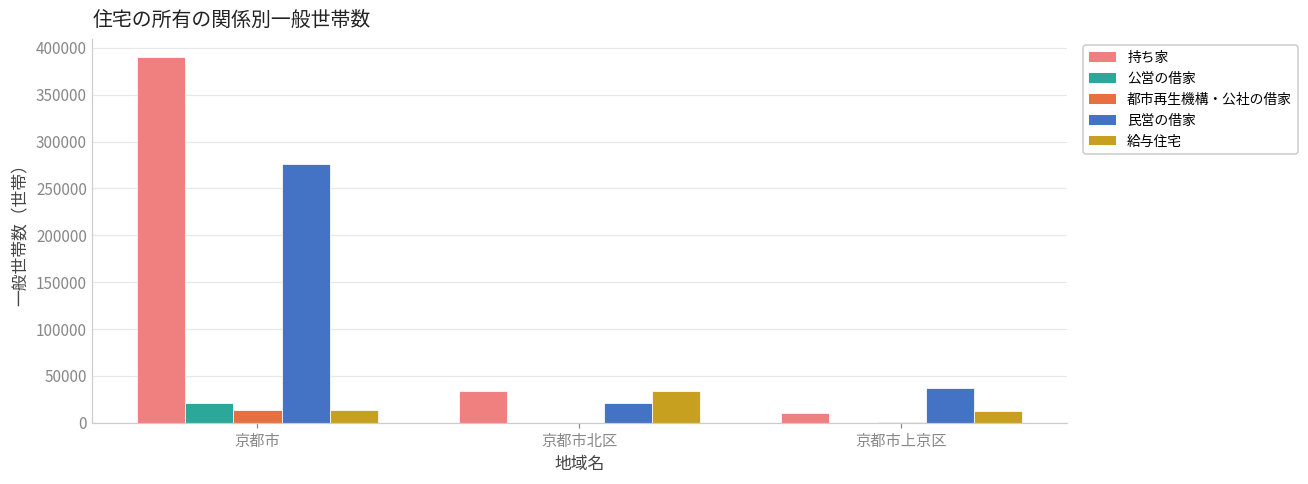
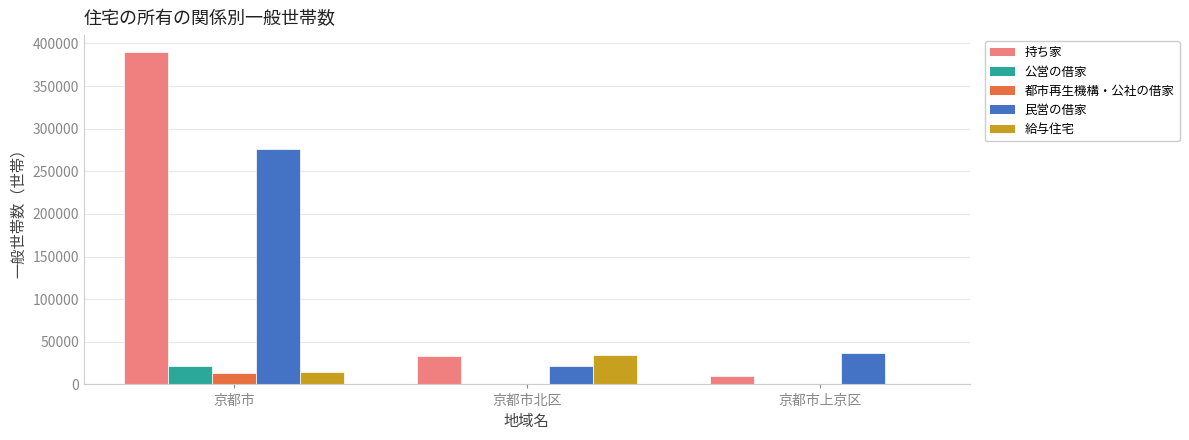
  {
    "持ち家": {
      "京都市": 390000,
      "京都市北区": 30000,
      "京都市上京区": 10000
    },
    "公営の借家": {
      "京都市": 20000,
      "京都市上京区": 0
    },
    "都市再生機構・公社の借家": {
      "京都市": 10000
    },
    "民営の借家": {
      "京都市": 280000,
      "京都市北区": 20000,
      "京都市上京区": 40000
    },
    "給与住宅": {
      "京都市": 10000,
      "京都市北区": 30000,
-     "京都市上京区": 10000
+     "京都市上京区": 0
    }
  }
